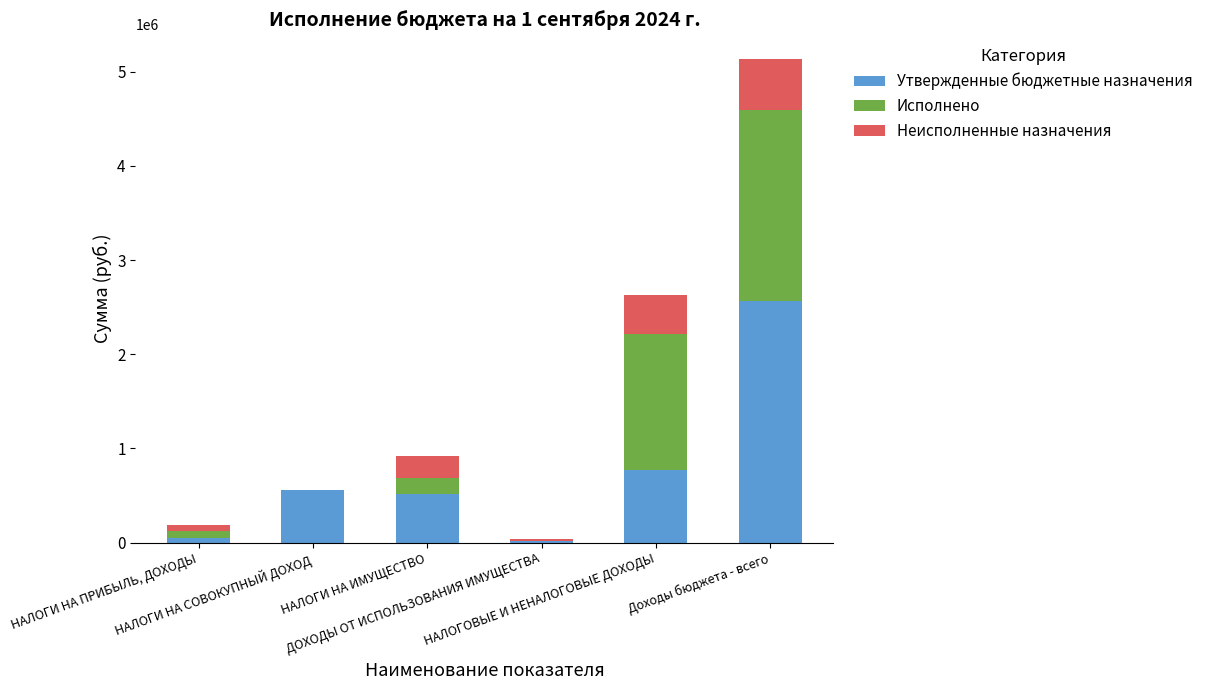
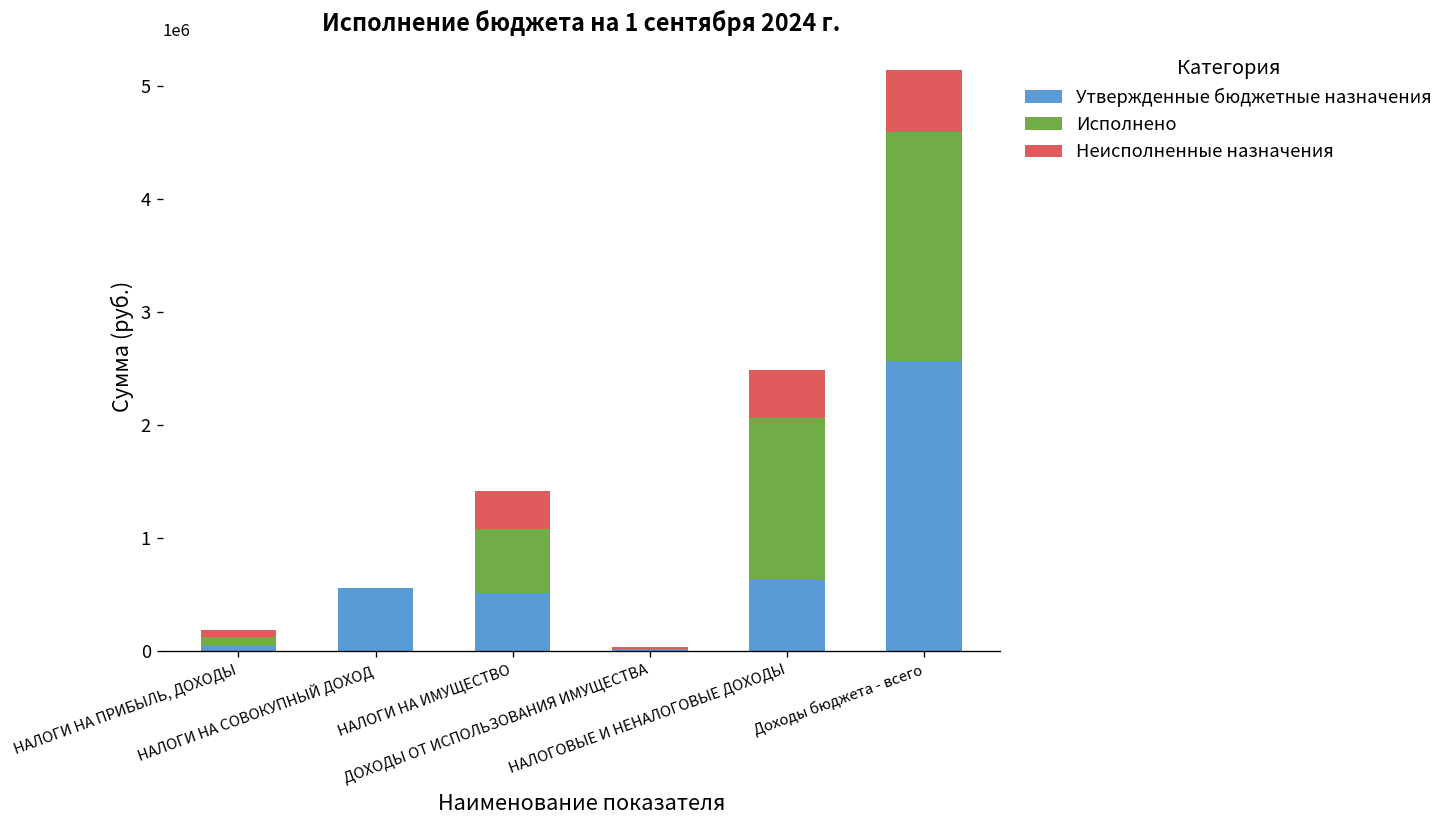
  {
    "Утвержденные бюджетные назначения": {
      "НАЛОГИ НА ПРИБЫЛЬ, ДОХОДЫ": 0,
      "НАЛОГИ НА СОВОКУПНЫЙ ДОХОД": 600000,
      "НАЛОГИ НА ИМУЩЕСТВО": 500000,
-     "НАЛОГОВЫЕ И НЕНАЛОГОВЫЕ ДОХОДЫ": 800000,
+     "НАЛОГОВЫЕ И НЕНАЛОГОВЫЕ ДОХОДЫ": 600000,
      "Доходы бюджета - всего": 2600000
    },
    "Исполнено": {
      "НАЛОГИ НА ПРИБЫЛЬ, ДОХОДЫ": 100000,
      "НАЛОГИ НА СОВОКУПНЫЙ ДОХОД": 0,
-     "НАЛОГИ НА ИМУЩЕСТВО": 200000,
+     "НАЛОГИ НА ИМУЩЕСТВО": 600000,
      "ДОХОДЫ ОТ ИСПОЛЬЗОВАНИЯ ИМУЩЕСТВА": 0,
      "НАЛОГОВЫЕ И НЕНАЛОГОВЫЕ ДОХОДЫ": 1400000,
      "Доходы бюджета - всего": 2000000
    },
    "Неисполненные назначения": {
      "НАЛОГИ НА ПРИБЫЛЬ, ДОХОДЫ": 100000,
-     "НАЛОГИ НА ИМУЩЕСТВО": 200000,
+     "НАЛОГИ НА ИМУЩЕСТВО": 300000,
      "НАЛОГОВЫЕ И НЕНАЛОГОВЫЕ ДОХОДЫ": 400000,
      "Доходы бюджета - всего": 500000
    }
  }
